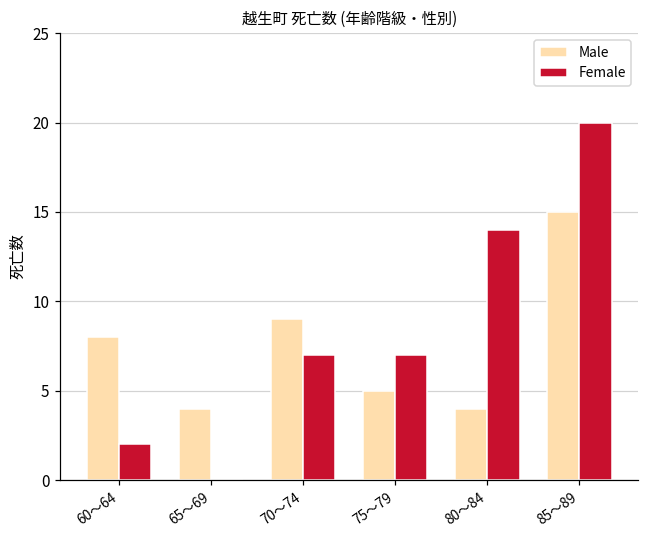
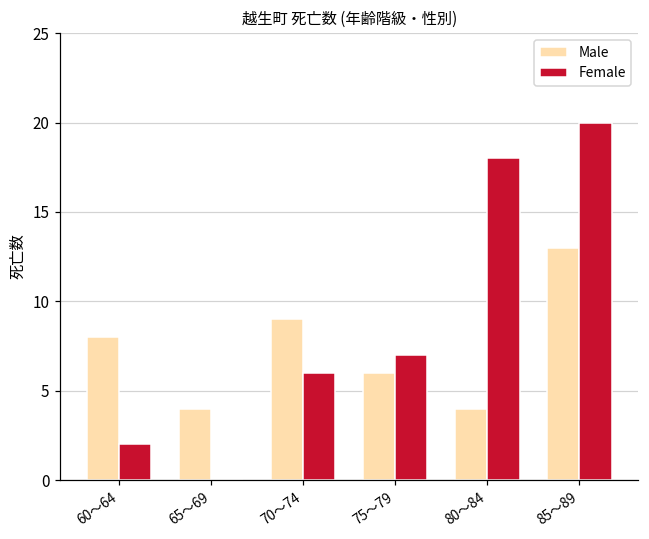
  {
    "Male": {
      "60～64": 8,
      "65～69": 4,
      "70～74": 9,
-     "75～79": 5,
+     "75～79": 6,
      "80～84": 4,
-     "85～89": 15
+     "85～89": 13
    },
    "Female": {
      "60～64": 2,
      "65～69": 0,
-     "70～74": 7,
+     "70～74": 6,
      "75～79": 7,
-     "80～84": 14,
+     "80～84": 18,
      "85～89": 20
    }
  }
